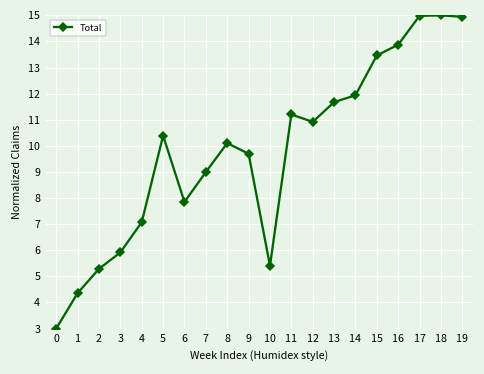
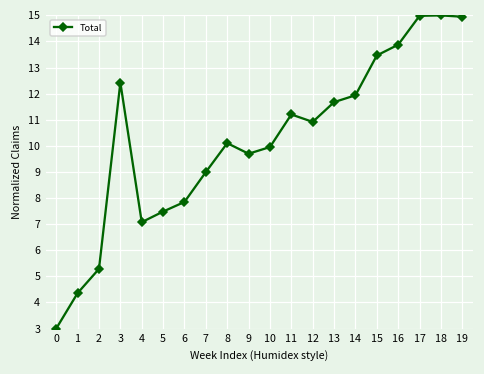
  {
    "0": 3.0,
    "1": 4.4,
    "2": 5.3,
-   "3": 5.9,
+   "3": 12.4,
    "4": 7.1,
-   "5": 10.4,
+   "5": 7.5,
    "6": 7.9,
    "7": 9.0,
    "8": 10.1,
    "9": 9.7,
-   "10": 5.4,
+   "10": 10.0,
    "11": 11.2,
    "12": 10.9,
    "13": 11.7,
    "14": 11.9,
    "15": 13.5,
    "16": 13.9,
    "17": 15.0,
    "18": 15.0,
    "19": 14.9
  }
